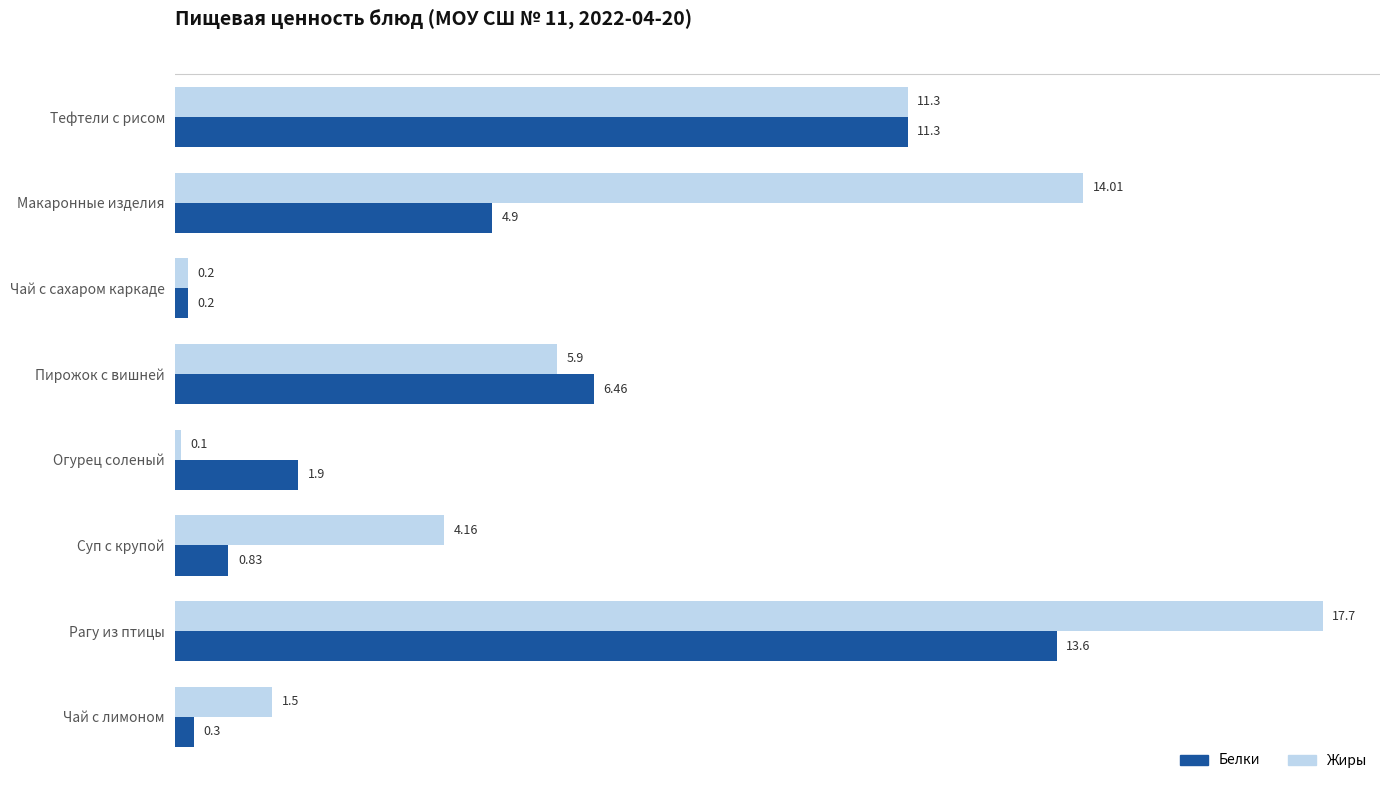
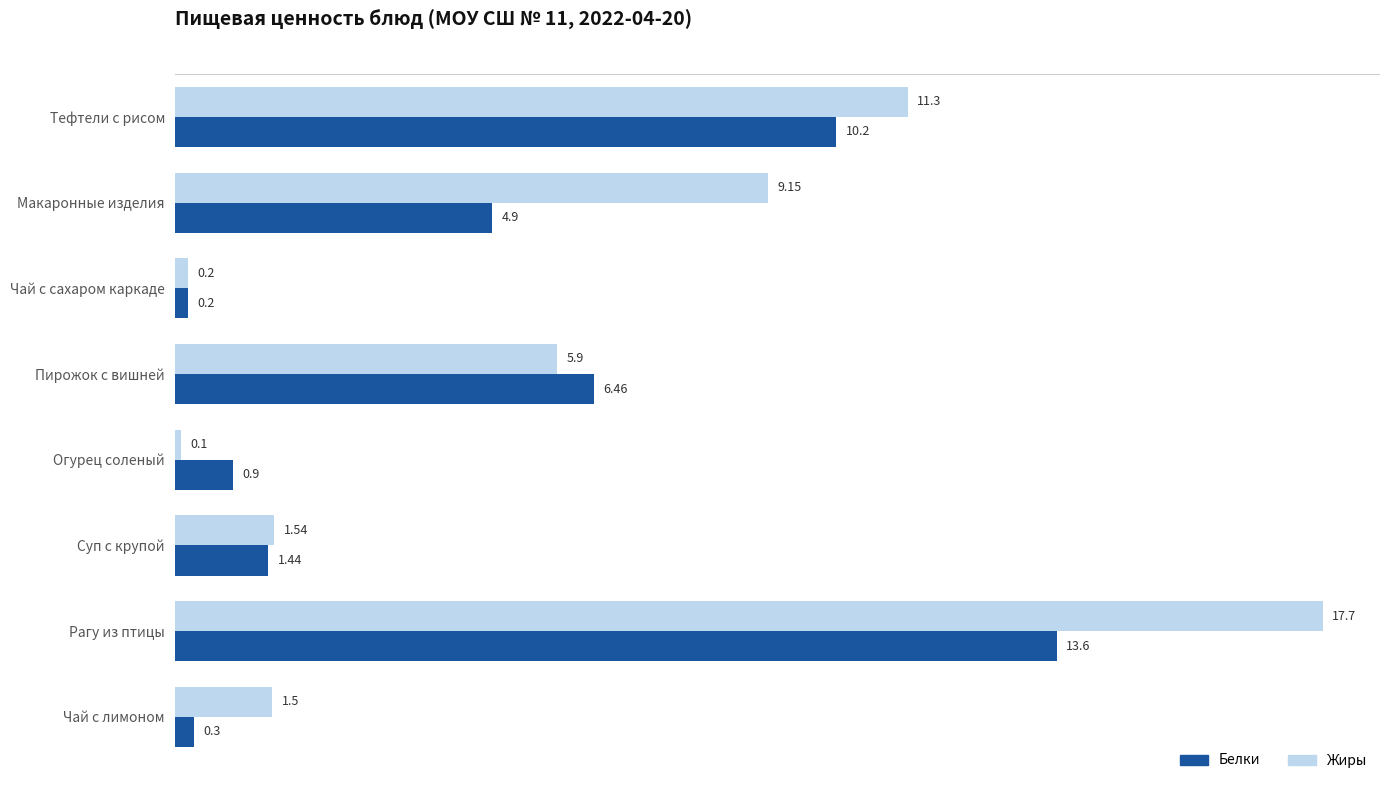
  {
    "Белки": {
-     "Тефтели с рисом": 11.3,
+     "Тефтели с рисом": 10.2,
      "Макаронные изделия": 4.9,
      "Чай с сахаром каркаде": 0.2,
      "Пирожок с вишней": 6.46,
-     "Огурец соленый": 1.9,
-     "Суп с крупой": 0.83,
+     "Огурец соленый": 0.9,
+     "Суп с крупой": 1.44,
      "Рагу из птицы": 13.6,
      "Чай с лимоном": 0.3
    },
    "Жиры": {
      "Тефтели с рисом": 11.3,
-     "Макаронные изделия": 14.01,
+     "Макаронные изделия": 9.15,
      "Чай с сахаром каркаде": 0.2,
      "Пирожок с вишней": 5.9,
      "Огурец соленый": 0.1,
-     "Суп с крупой": 4.16,
+     "Суп с крупой": 1.54,
      "Рагу из птицы": 17.7,
      "Чай с лимоном": 1.5
    }
  }
